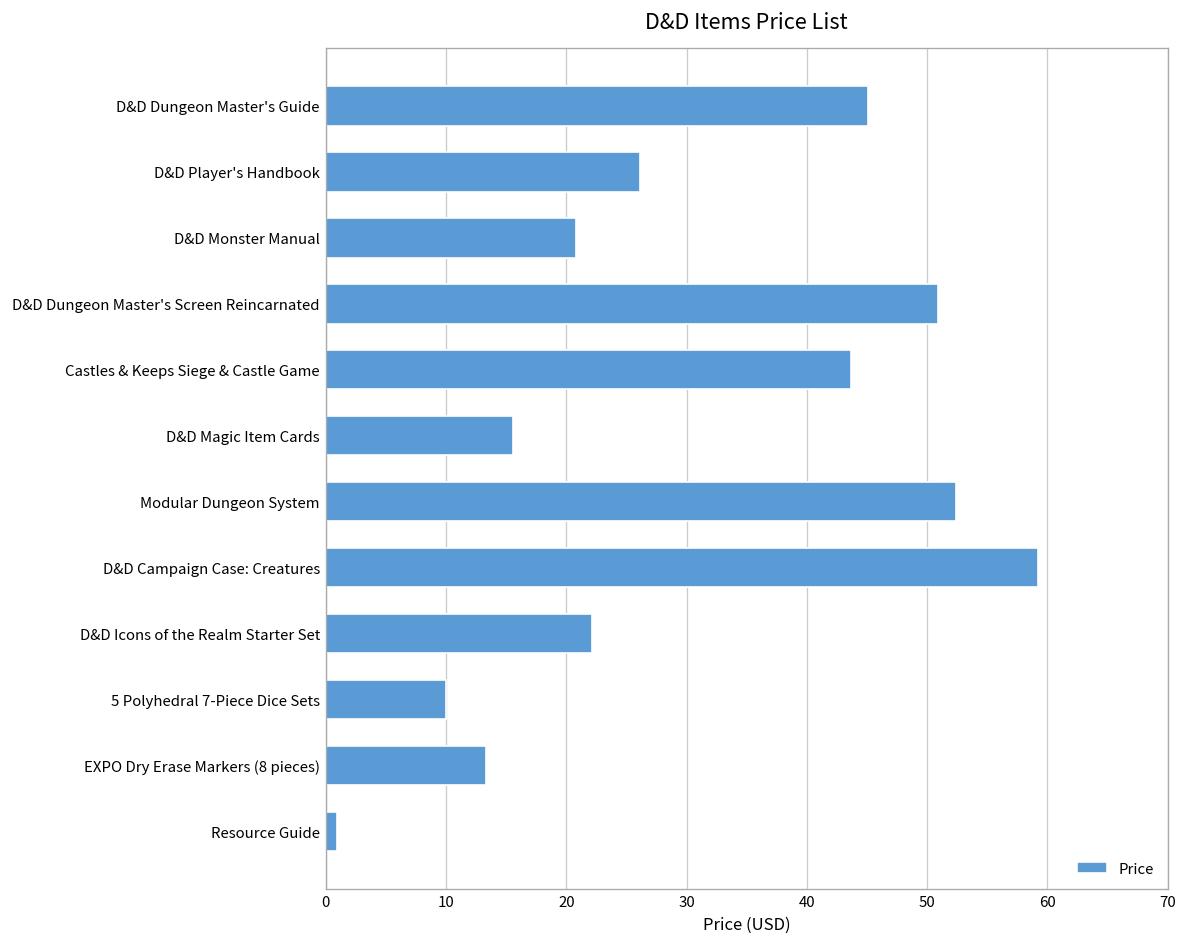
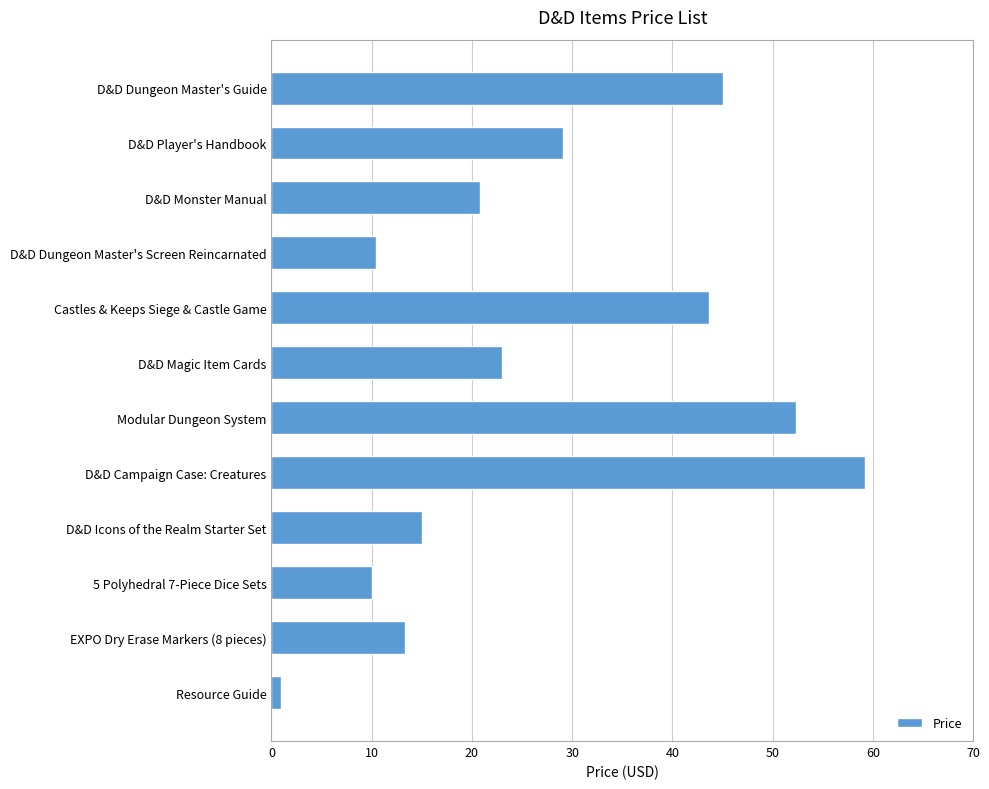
  {
    "D&D Dungeon Master's Guide": 45.1,
-   "D&D Player's Handbook": 26.1,
+   "D&D Player's Handbook": 29.1,
    "D&D Monster Manual": 20.8,
-   "D&D Dungeon Master's Screen Reincarnated": 50.9,
+   "D&D Dungeon Master's Screen Reincarnated": 10.4,
    "Castles & Keeps Siege & Castle Game": 43.7,
-   "D&D Magic Item Cards": 15.6,
+   "D&D Magic Item Cards": 23.0,
    "Modular Dungeon System": 52.4,
    "D&D Campaign Case: Creatures": 59.3,
-   "D&D Icons of the Realm Starter Set": 22.2,
+   "D&D Icons of the Realm Starter Set": 15.0,
    "5 Polyhedral 7-Piece Dice Sets": 10.0,
    "EXPO Dry Erase Markers (8 pieces)": 13.3,
    "Resource Guide": 0.9
  }
